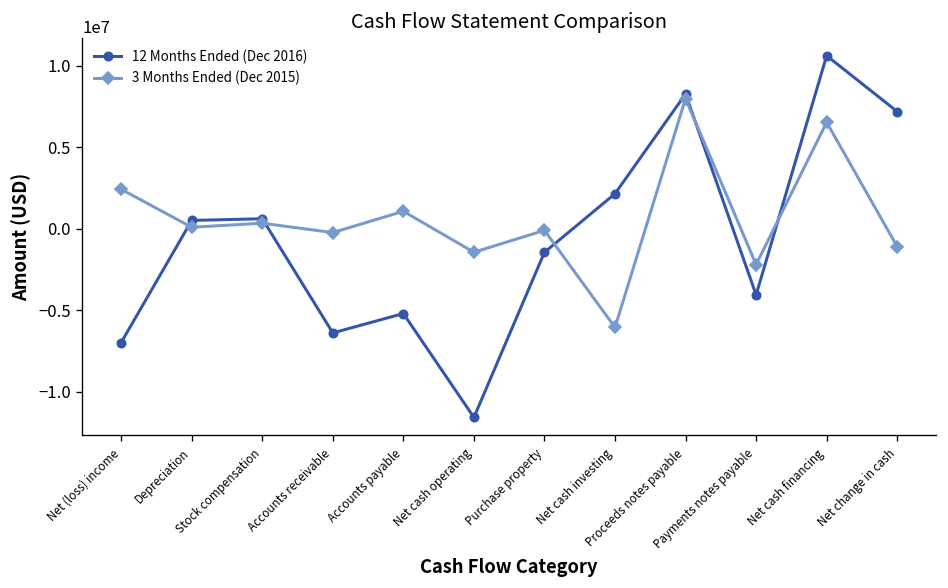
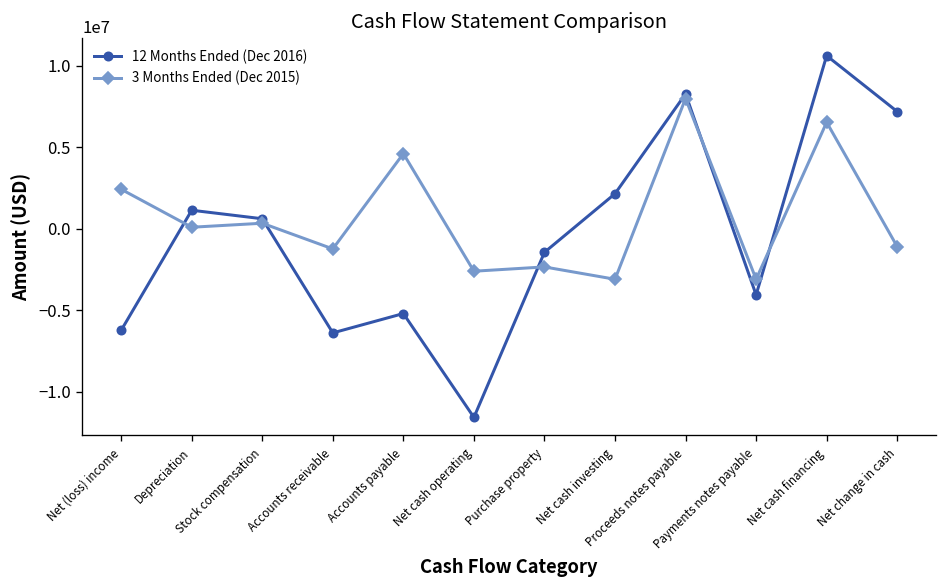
  {
    "12 Months Ended (Dec 2016)": {
-     "Net (loss) income": -7000000,
-     "Depreciation": 500000,
+     "Net (loss) income": -6200000,
+     "Depreciation": 1100000,
      "Stock compensation": 600000,
      "Accounts receivable": -6400000,
      "Accounts payable": -5200000,
      "Net cash operating": -11600000,
      "Purchase property": -1400000,
      "Net cash investing": 2200000,
      "Proceeds notes payable": 8300000,
      "Payments notes payable": -4100000,
      "Net cash financing": 10600000,
      "Net change in cash": 7200000
    },
    "3 Months Ended (Dec 2015)": {
      "Net (loss) income": 2400000,
      "Depreciation": 100000,
      "Stock compensation": 300000,
-     "Accounts receivable": -200000,
-     "Accounts payable": 1100000,
-     "Net cash operating": -1400000,
-     "Purchase property": -100000,
-     "Net cash investing": -6100000,
+     "Accounts receivable": -1200000,
+     "Accounts payable": 4600000,
+     "Net cash operating": -2600000,
+     "Purchase property": -2300000,
+     "Net cash investing": -3100000,
      "Proceeds notes payable": 8000000,
-     "Payments notes payable": -2200000,
+     "Payments notes payable": -3100000,
      "Net cash financing": 6500000,
      "Net change in cash": -1100000
    }
  }
